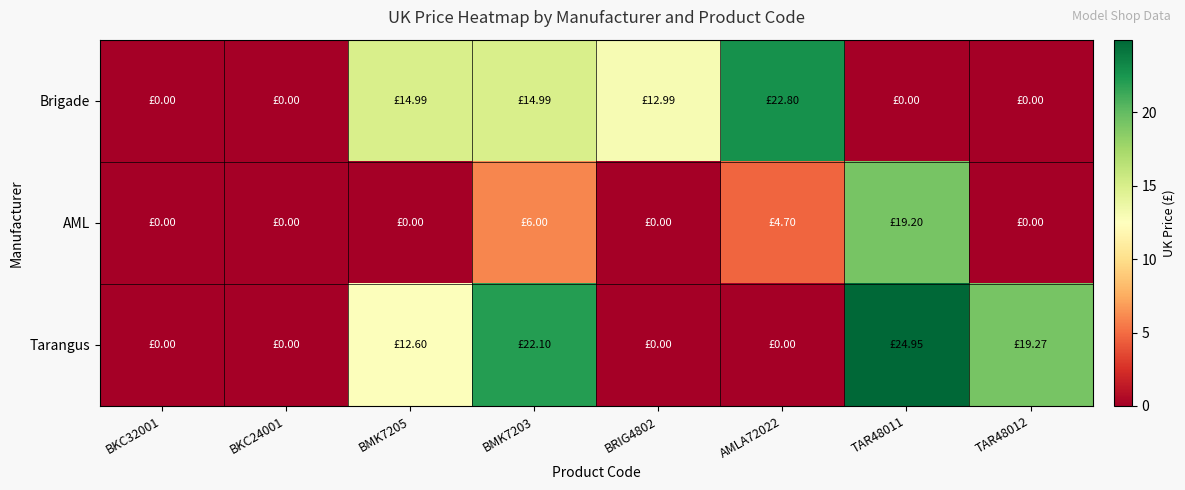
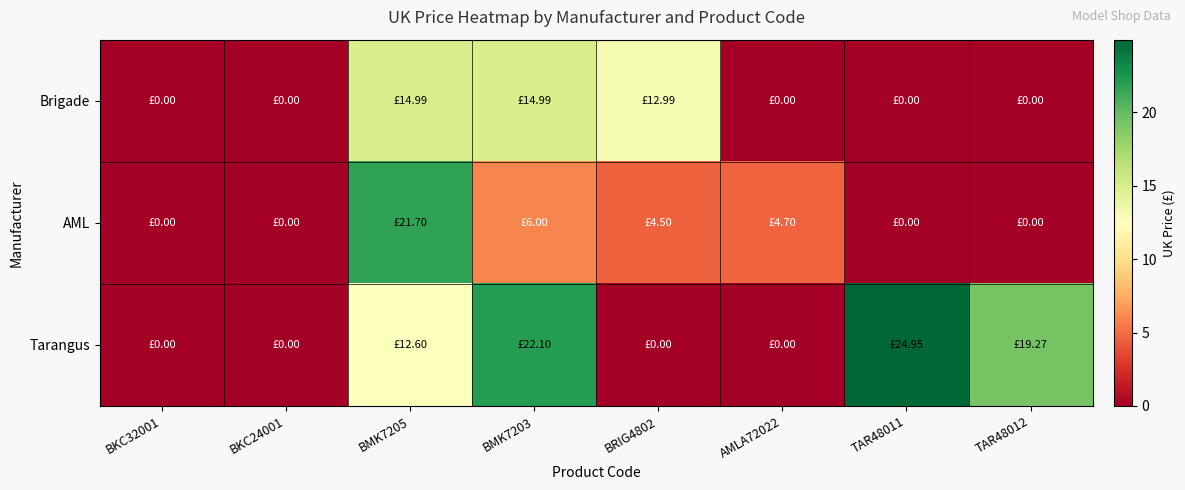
  {
    "Brigade": {
      "BKC32001": "£0.00",
      "BKC24001": "£0.00",
      "BMK7205": "£14.99",
      "BMK7203": "£14.99",
      "BRIG4802": "£12.99",
-     "AMLA72022": "£22.80",
+     "AMLA72022": "£0.00",
      "TAR48011": "£0.00",
      "TAR48012": "£0.00"
    },
    "AML": {
      "BKC32001": "£0.00",
      "BKC24001": "£0.00",
-     "BMK7205": "£0.00",
+     "BMK7205": "£21.70",
      "BMK7203": "£6.00",
-     "BRIG4802": "£0.00",
+     "BRIG4802": "£4.50",
      "AMLA72022": "£4.70",
-     "TAR48011": "£19.20",
+     "TAR48011": "£0.00",
      "TAR48012": "£0.00"
    },
    "Tarangus": {
      "BKC32001": "£0.00",
      "BKC24001": "£0.00",
      "BMK7205": "£12.60",
      "BMK7203": "£22.10",
      "BRIG4802": "£0.00",
      "AMLA72022": "£0.00",
      "TAR48011": "£24.95",
      "TAR48012": "£19.27"
    }
  }
